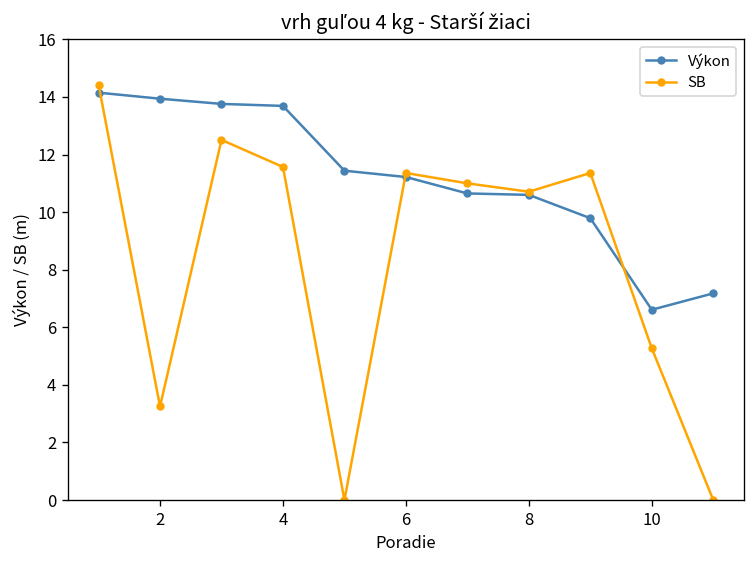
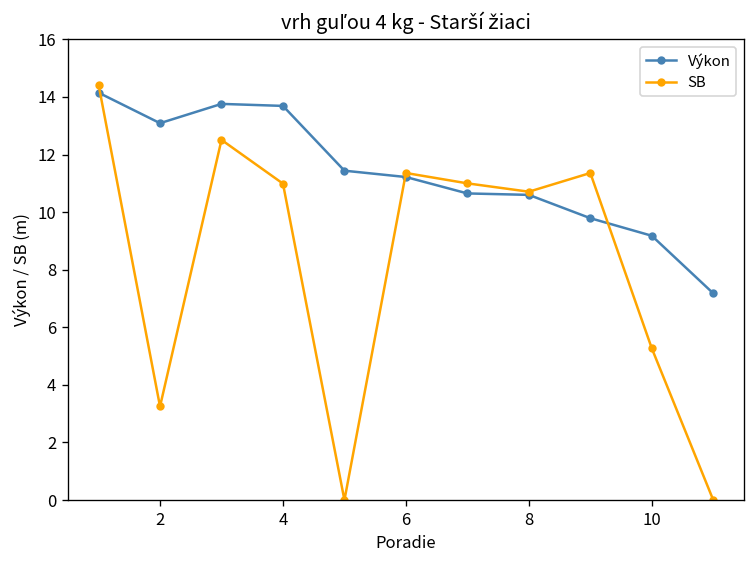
  {
    "Výkon": {
-     "2": 13.9,
+     "2": 13.1,
      "4": 13.7,
      "6": 11.2,
      "8": 10.6,
-     "10": 6.6
+     "10": 9.2
    },
    "SB": {
      "2": 3.3,
-     "4": 11.6,
+     "4": 11.0,
      "6": 11.4,
      "8": 10.7,
      "10": 5.3
    }
  }
